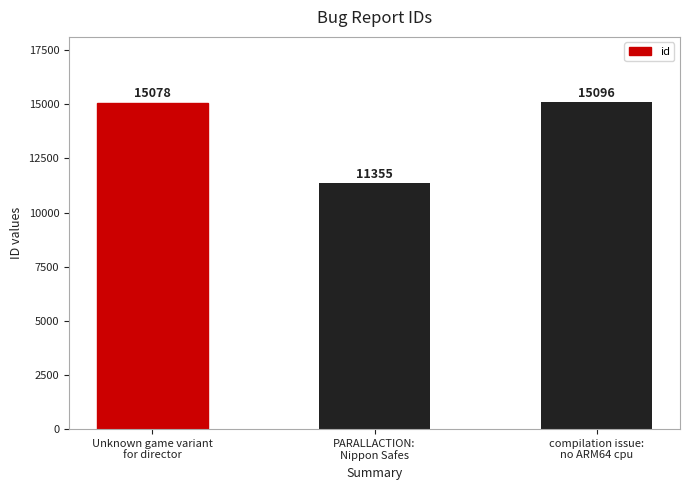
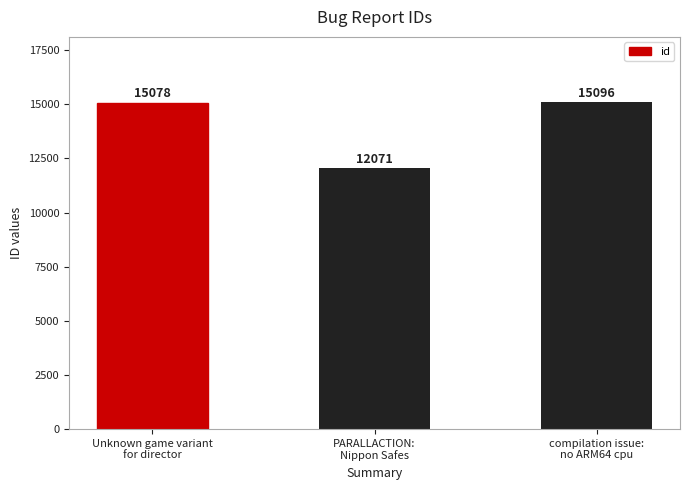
  {
    "Unknown game variant for director": 15078,
-   "PARALLACTION: Nippon Safes": 11355,
+   "PARALLACTION: Nippon Safes": 12071,
    "compilation issue: no ARM64 cpu": 15096
  }
